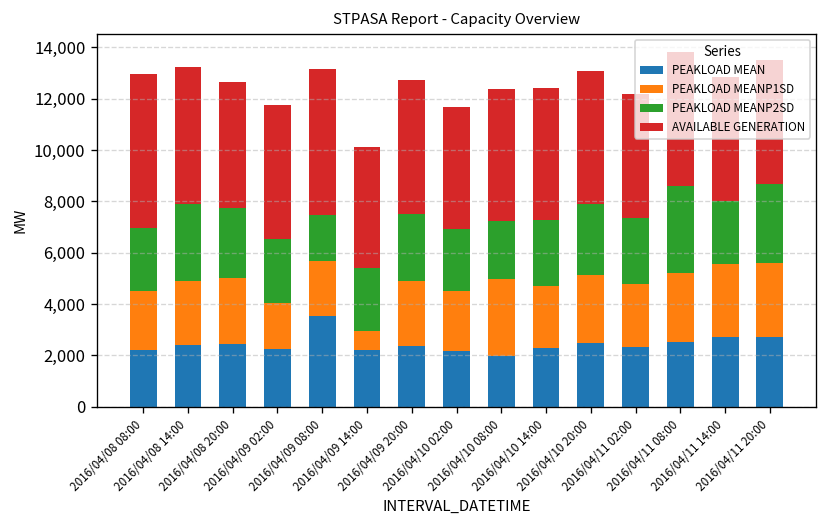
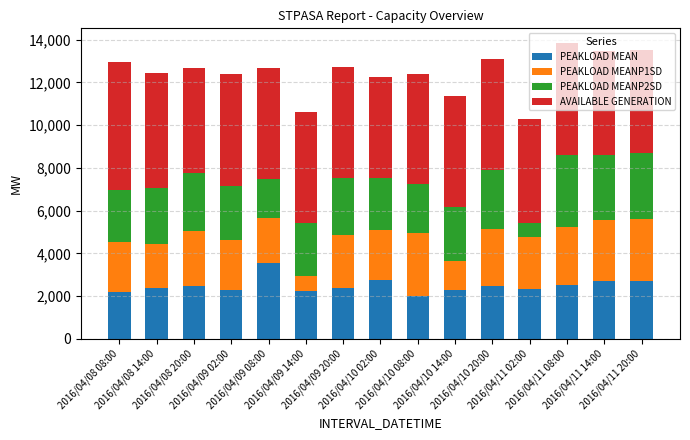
  {
    "PEAKLOAD MEAN": {
      "2016/04/08 08:00": "2,200",
      "2016/04/08 14:00": "2,400",
      "2016/04/08 20:00": "2,500",
      "2016/04/09 02:00": "2,300",
      "2016/04/09 08:00": "3,500",
      "2016/04/09 14:00": "2,200",
      "2016/04/09 20:00": "2,400",
-     "2016/04/10 02:00": "2,200",
+     "2016/04/10 02:00": "2,800",
      "2016/04/10 08:00": "2,000",
      "2016/04/10 14:00": "2,300",
      "2016/04/10 20:00": "2,500",
      "2016/04/11 02:00": "2,300",
      "2016/04/11 08:00": "2,500",
      "2016/04/11 14:00": "2,700",
      "2016/04/11 20:00": "2,700"
    },
    "PEAKLOAD MEANP1SD": {
      "2016/04/08 08:00": "2,300",
-     "2016/04/08 14:00": "2,500",
+     "2016/04/08 14:00": "2,000",
      "2016/04/08 20:00": "2,600",
-     "2016/04/09 02:00": "1,800",
+     "2016/04/09 02:00": "2,400",
      "2016/04/09 08:00": "2,100",
      "2016/04/09 14:00": "700",
      "2016/04/09 20:00": "2,500",
      "2016/04/10 02:00": "2,300",
      "2016/04/10 08:00": "3,000",
-     "2016/04/10 14:00": "2,400",
+     "2016/04/10 14:00": "1,300",
      "2016/04/10 20:00": "2,600",
      "2016/04/11 02:00": "2,500",
      "2016/04/11 08:00": "2,700",
      "2016/04/11 14:00": "2,900",
      "2016/04/11 20:00": "2,900"
    },
    "PEAKLOAD MEANP2SD": {
      "2016/04/08 08:00": "2,500",
-     "2016/04/08 14:00": "3,000",
+     "2016/04/08 14:00": "2,600",
      "2016/04/08 20:00": "2,700",
      "2016/04/09 02:00": "2,500",
      "2016/04/09 08:00": "1,800",
      "2016/04/09 14:00": "2,500",
      "2016/04/09 20:00": "2,600",
      "2016/04/10 02:00": "2,400",
      "2016/04/10 08:00": "2,300",
      "2016/04/10 14:00": "2,600",
      "2016/04/10 20:00": "2,800",
-     "2016/04/11 02:00": "2,600",
+     "2016/04/11 02:00": "700",
      "2016/04/11 08:00": "3,400",
-     "2016/04/11 14:00": "2,400",
+     "2016/04/11 14:00": "3,100",
      "2016/04/11 20:00": "3,100"
    },
    "AVAILABLE GENERATION": {
      "2016/04/08 08:00": "6,000",
      "2016/04/08 14:00": "5,300",
      "2016/04/08 20:00": "4,900",
      "2016/04/09 02:00": "5,200",
-     "2016/04/09 08:00": "5,700",
-     "2016/04/09 14:00": "4,700",
+     "2016/04/09 08:00": "5,200",
+     "2016/04/09 14:00": "5,200",
      "2016/04/09 20:00": "5,200",
      "2016/04/10 02:00": "4,700",
      "2016/04/10 08:00": "5,200",
      "2016/04/10 14:00": "5,200",
      "2016/04/10 20:00": "5,200"
    }
  }
